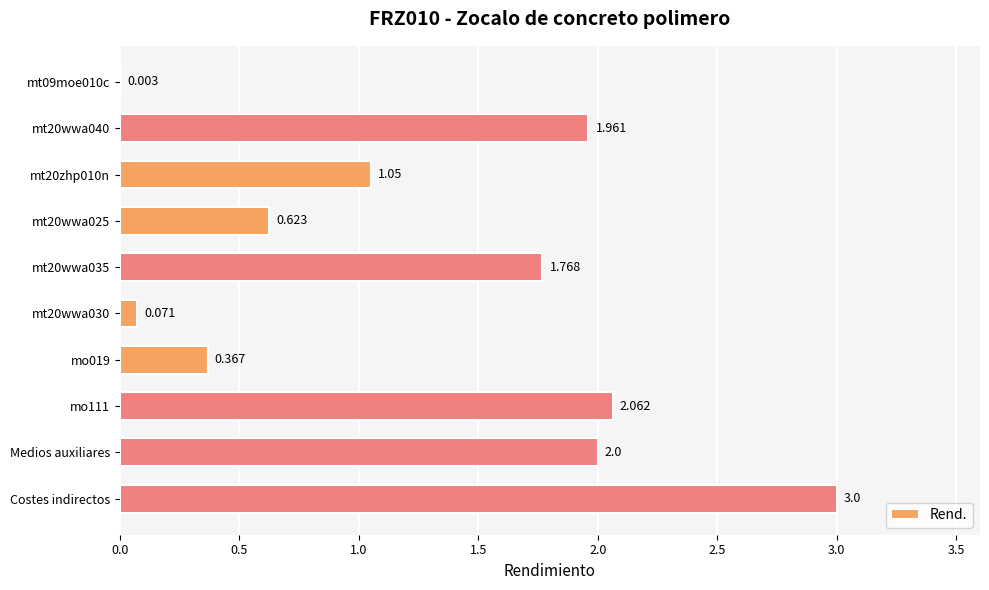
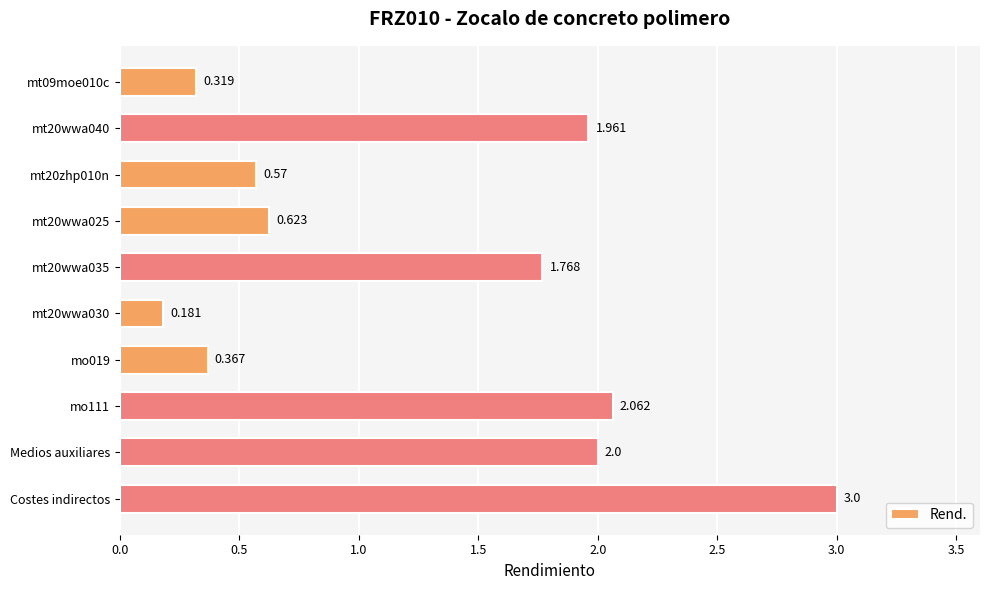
  {
-   "mt09moe010c": 0.003,
+   "mt09moe010c": 0.319,
    "mt20wwa040": 1.961,
-   "mt20zhp010n": 1.05,
+   "mt20zhp010n": 0.57,
    "mt20wwa025": 0.623,
    "mt20wwa035": 1.768,
-   "mt20wwa030": 0.071,
+   "mt20wwa030": 0.181,
    "mo019": 0.367,
    "mo111": 2.062,
    "Medios auxiliares": 2.0,
    "Costes indirectos": 3.0
  }
